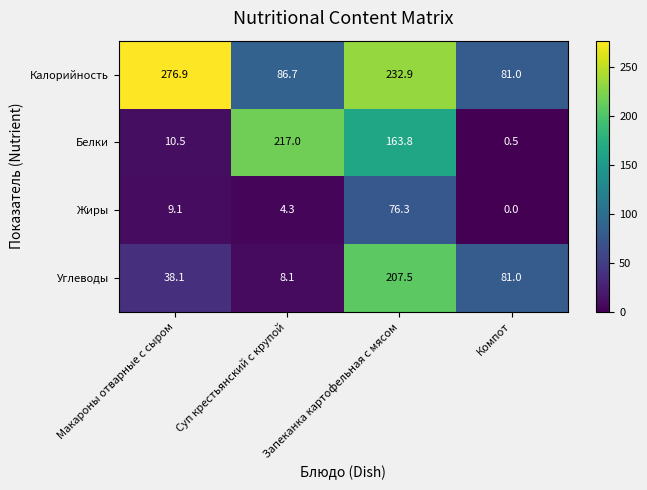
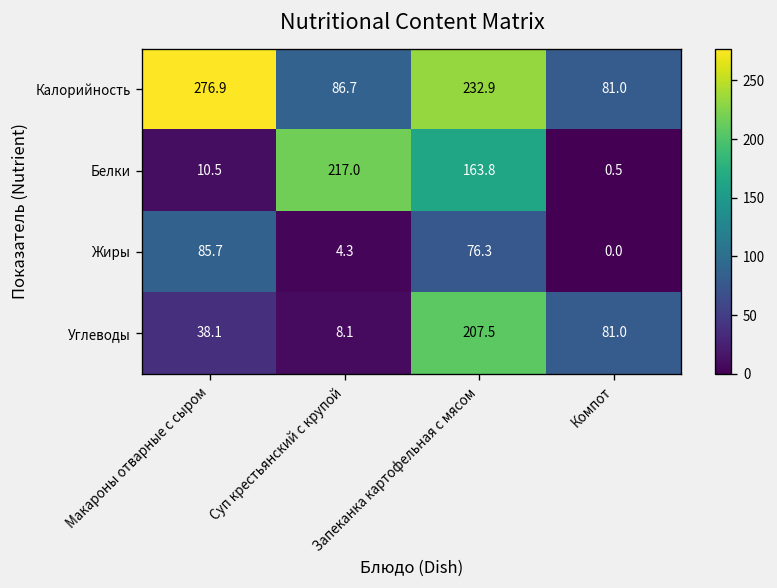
  {
    "Калорийность": {
      "Макароны отварные с сыром": 276.9,
      "Суп крестьянский с крупой": 86.7,
      "Запеканка картофельная с мясом": 232.9,
      "Компот": 81.0
    },
    "Белки": {
      "Макароны отварные с сыром": 10.5,
      "Суп крестьянский с крупой": 217.0,
      "Запеканка картофельная с мясом": 163.8,
      "Компот": 0.5
    },
    "Жиры": {
-     "Макароны отварные с сыром": 9.1,
+     "Макароны отварные с сыром": 85.7,
      "Суп крестьянский с крупой": 4.3,
      "Запеканка картофельная с мясом": 76.3,
      "Компот": 0.0
    },
    "Углеводы": {
      "Макароны отварные с сыром": 38.1,
      "Суп крестьянский с крупой": 8.1,
      "Запеканка картофельная с мясом": 207.5,
      "Компот": 81.0
    }
  }
